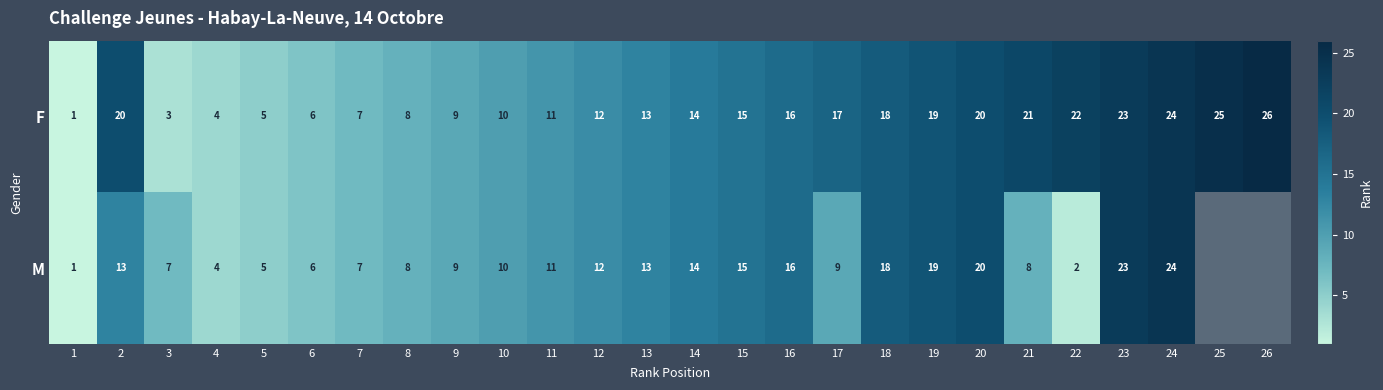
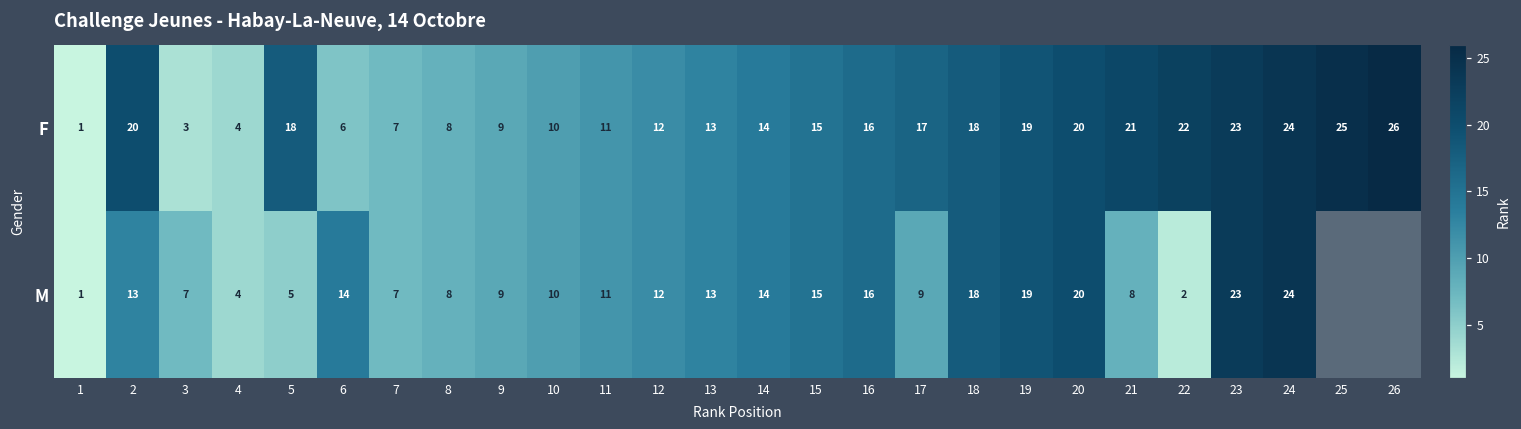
  {
    "F": {
      "1": 1,
      "2": 20,
      "3": 3,
      "4": 4,
-     "5": 5,
+     "5": 18,
      "6": 6,
      "7": 7,
      "8": 8,
      "9": 9,
      "10": 10,
      "11": 11,
      "12": 12,
      "13": 13,
      "14": 14,
      "15": 15,
      "16": 16,
      "17": 17,
      "18": 18,
      "19": 19,
      "20": 20,
      "21": 21,
      "22": 22,
      "23": 23,
      "24": 24,
      "25": 25,
      "26": 26
    },
    "M": {
      "1": 1,
      "2": 13,
      "3": 7,
      "4": 4,
      "5": 5,
-     "6": 6,
+     "6": 14,
      "7": 7,
      "8": 8,
      "9": 9,
      "10": 10,
      "11": 11,
      "12": 12,
      "13": 13,
      "14": 14,
      "15": 15,
      "16": 16,
      "17": 9,
      "18": 18,
      "19": 19,
      "20": 20,
      "21": 8,
      "22": 2,
      "23": 23,
      "24": 24
    }
  }
